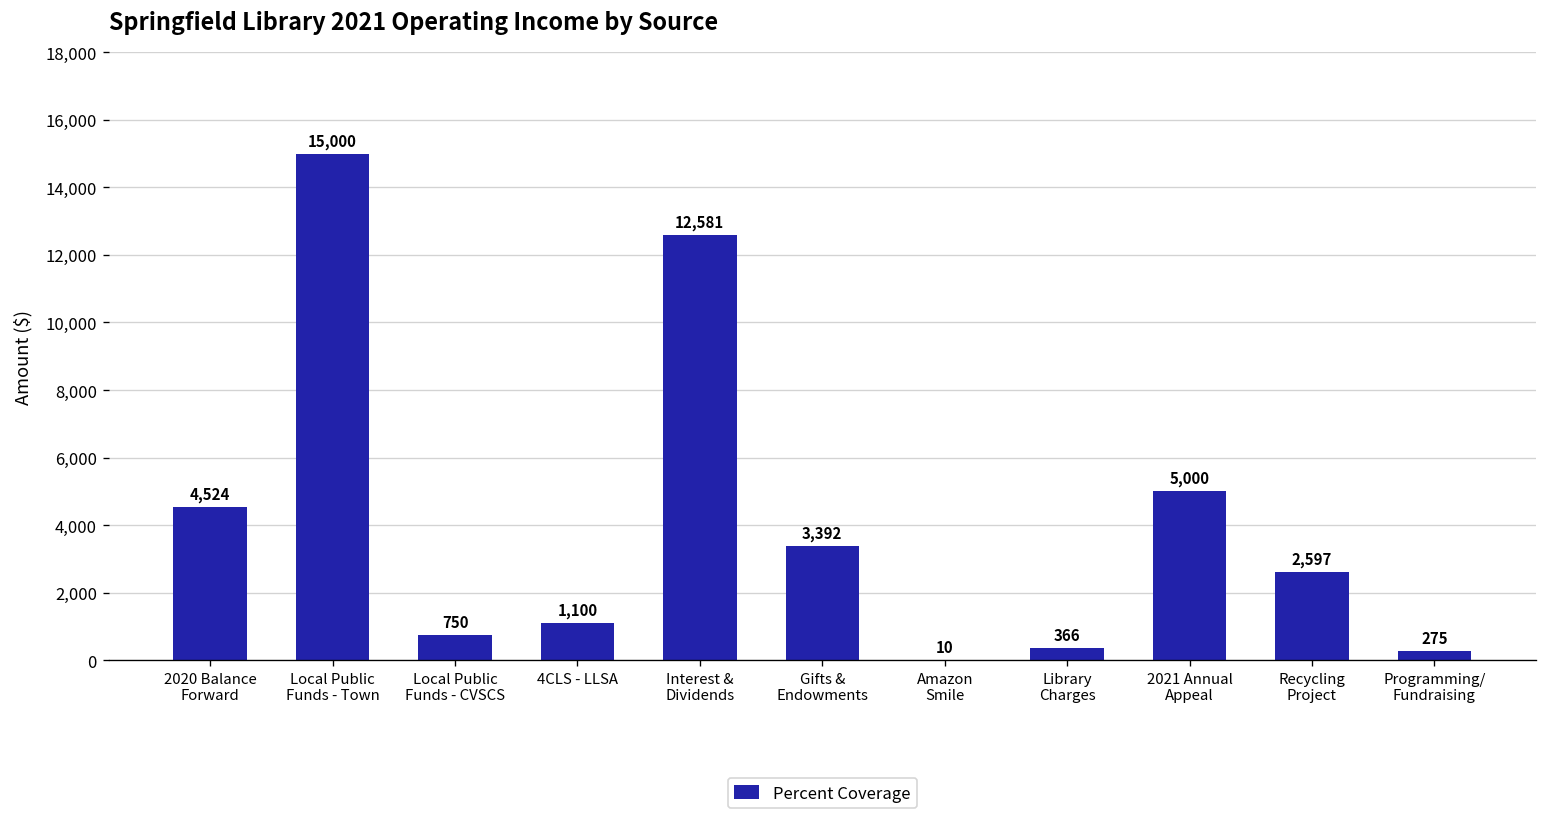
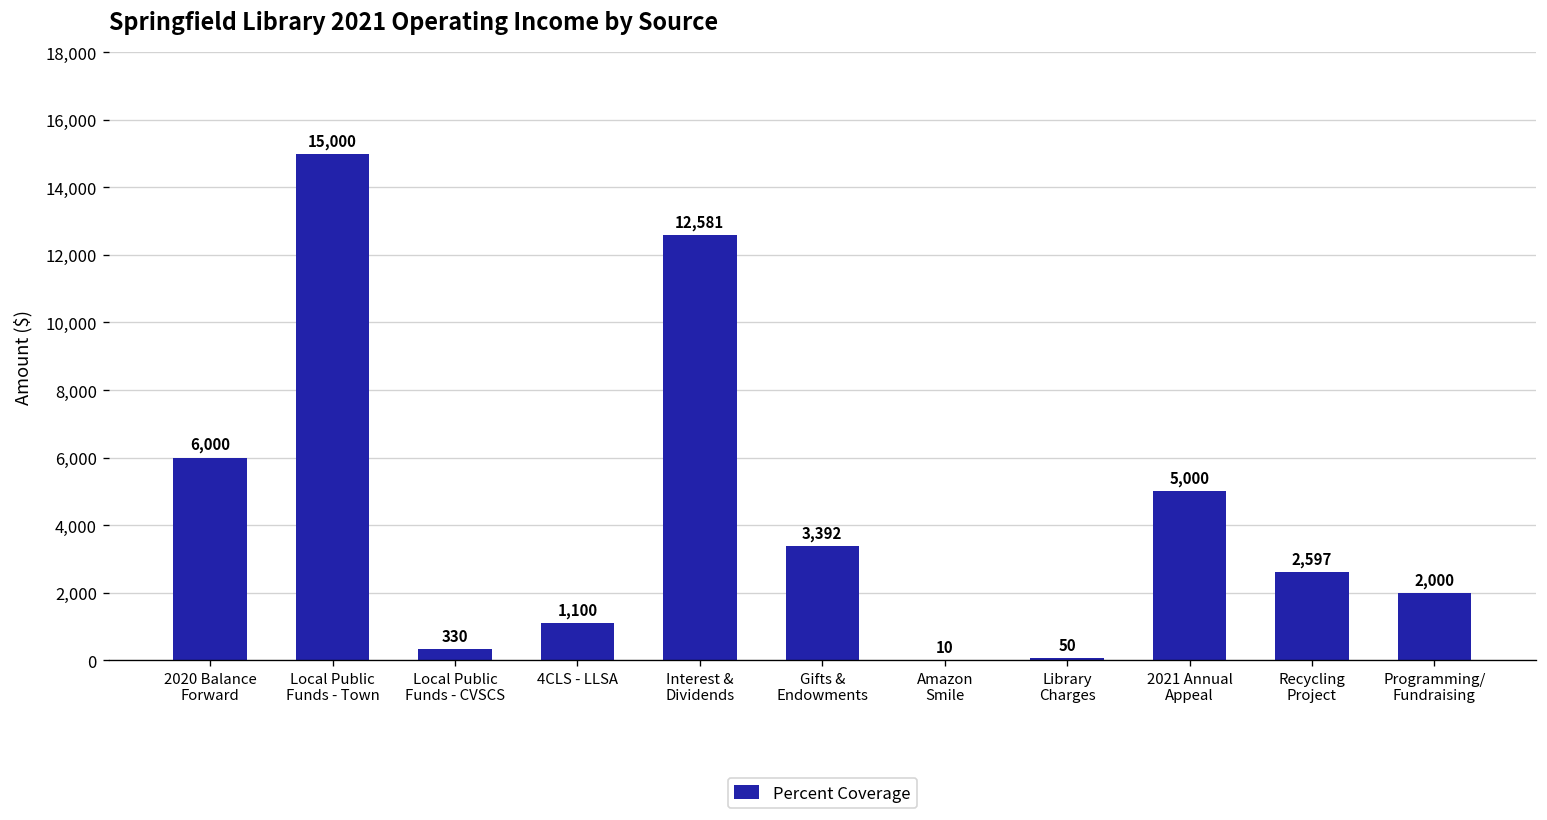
  {
-   "2020 Balance Forward": "4,524",
+   "2020 Balance Forward": "6,000",
    "Local Public Funds - Town": "15,000",
-   "Local Public Funds - CVSCS": "750",
+   "Local Public Funds - CVSCS": "330",
    "4CLS - LLSA": "1,100",
    "Interest & Dividends": "12,581",
    "Gifts & Endowments": "3,392",
    "Amazon Smile": "10",
-   "Library Charges": "366",
+   "Library Charges": "50",
    "2021 Annual Appeal": "5,000",
    "Recycling Project": "2,597",
-   "Programming/ Fundraising": "275"
+   "Programming/ Fundraising": "2,000"
  }
